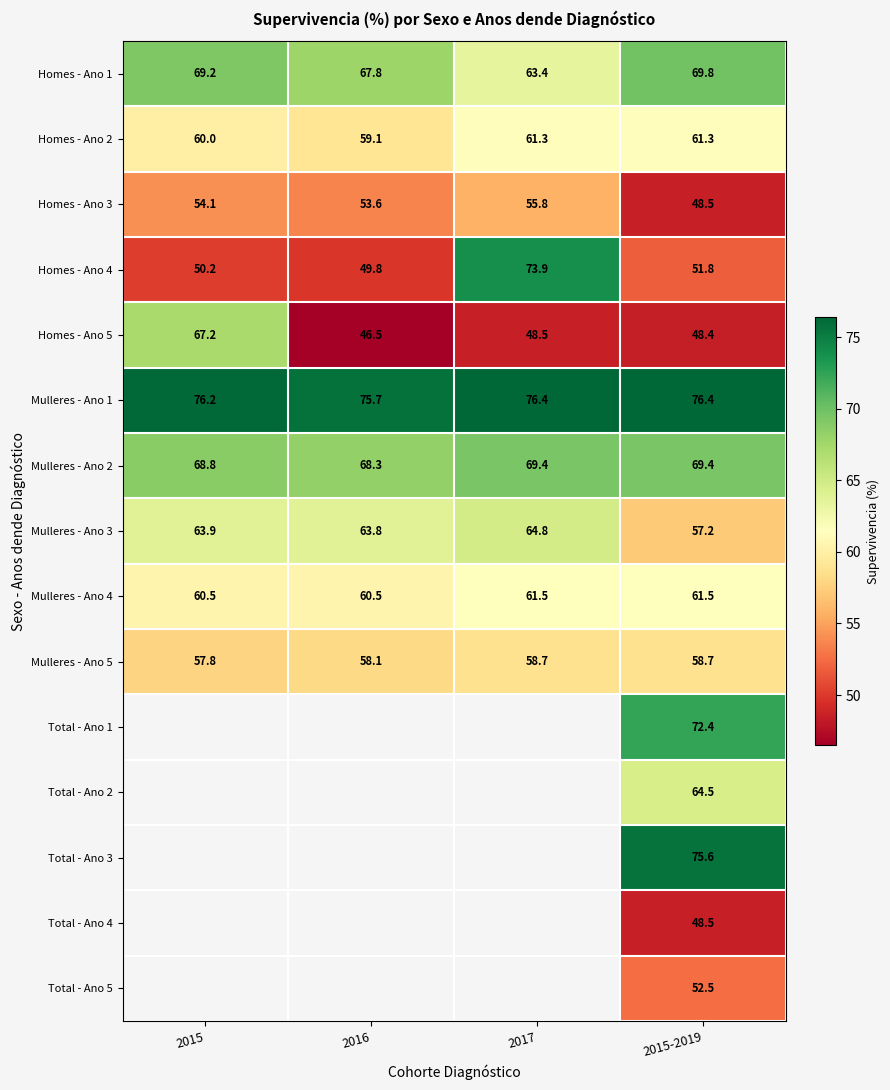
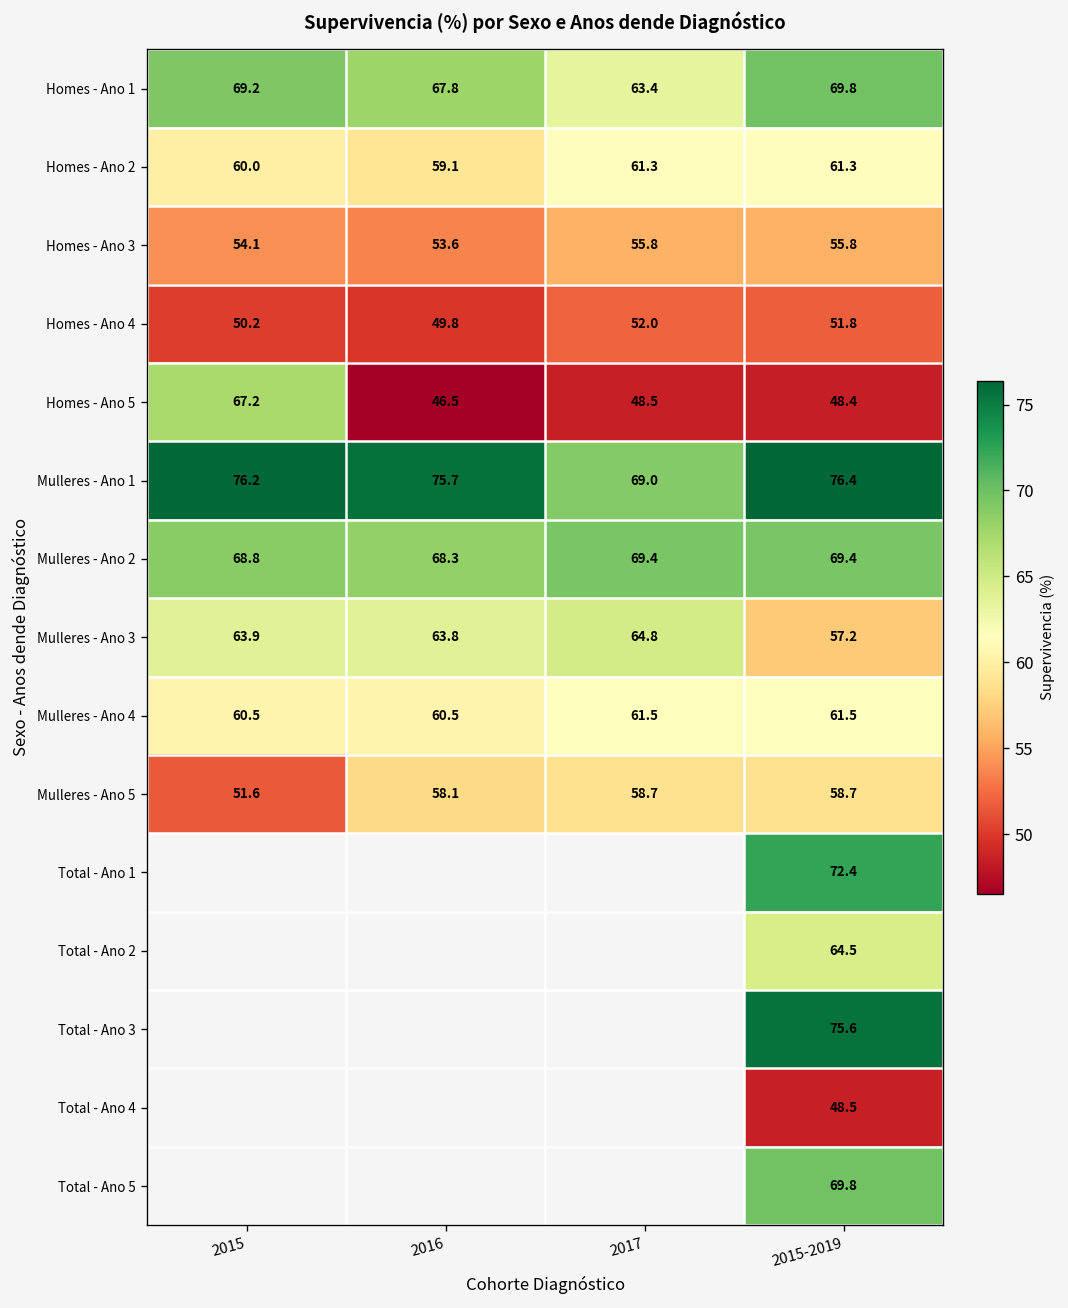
  {
    "Homes - Ano 1": {
      "2015": 69.2,
      "2016": 67.8,
      "2017": 63.4,
      "2015-2019": 69.8
    },
    "Homes - Ano 2": {
      "2015": 60.0,
      "2016": 59.1,
      "2017": 61.3,
      "2015-2019": 61.3
    },
    "Homes - Ano 3": {
      "2015": 54.1,
      "2016": 53.6,
      "2017": 55.8,
-     "2015-2019": 48.5
+     "2015-2019": 55.8
    },
    "Homes - Ano 4": {
      "2015": 50.2,
      "2016": 49.8,
-     "2017": 73.9,
+     "2017": 52.0,
      "2015-2019": 51.8
    },
    "Homes - Ano 5": {
      "2015": 67.2,
      "2016": 46.5,
      "2017": 48.5,
      "2015-2019": 48.4
    },
    "Mulleres - Ano 1": {
      "2015": 76.2,
      "2016": 75.7,
-     "2017": 76.4,
+     "2017": 69.0,
      "2015-2019": 76.4
    },
    "Mulleres - Ano 2": {
      "2015": 68.8,
      "2016": 68.3,
      "2017": 69.4,
      "2015-2019": 69.4
    },
    "Mulleres - Ano 3": {
      "2015": 63.9,
      "2016": 63.8,
      "2017": 64.8,
      "2015-2019": 57.2
    },
    "Mulleres - Ano 4": {
      "2015": 60.5,
      "2016": 60.5,
      "2017": 61.5,
      "2015-2019": 61.5
    },
    "Mulleres - Ano 5": {
-     "2015": 57.8,
+     "2015": 51.6,
      "2016": 58.1,
      "2017": 58.7,
      "2015-2019": 58.7
    },
    "Total - Ano 1": {
      "2015-2019": 72.4
    },
    "Total - Ano 2": {
      "2015-2019": 64.5
    },
    "Total - Ano 3": {
      "2015-2019": 75.6
    },
    "Total - Ano 4": {
      "2015-2019": 48.5
    },
    "Total - Ano 5": {
-     "2015-2019": 52.5
+     "2015-2019": 69.8
    }
  }
